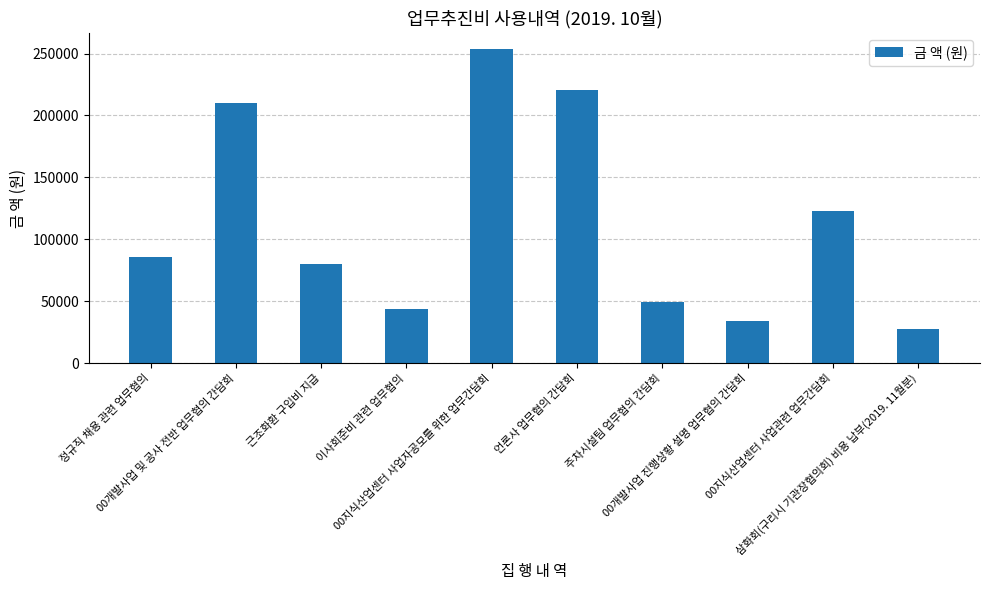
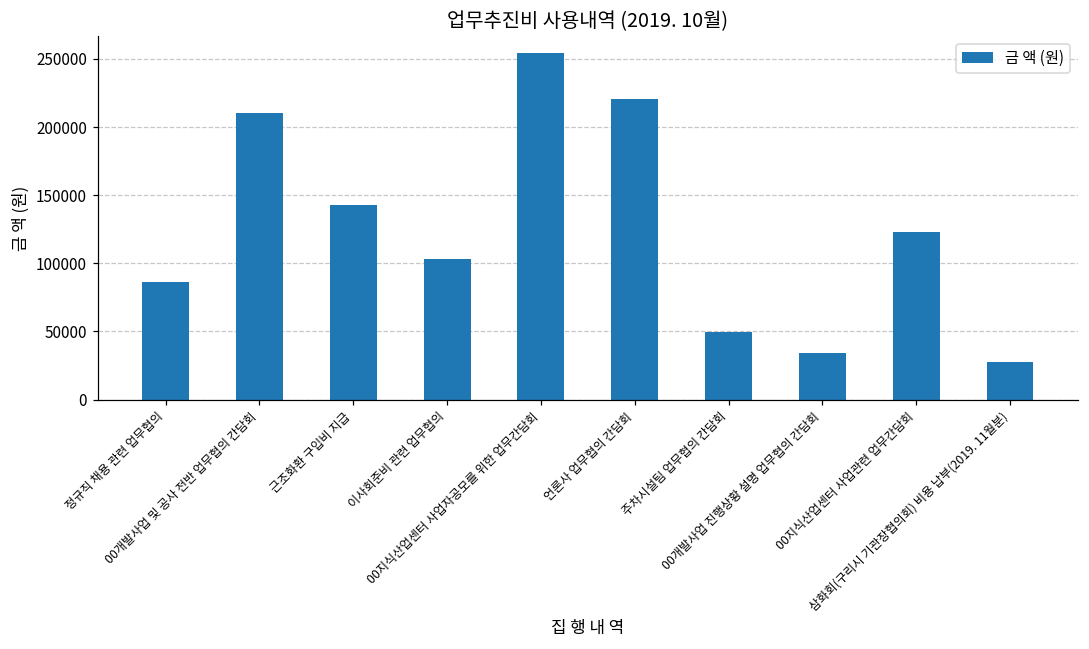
  {
    "정규직 채용 관련 업무협의": 86000,
    "00개발사업 및 공사 전반 업무협의 간담회": 210000,
-   "근조화환 구입비 지급": 80000,
-   "이사회준비 관련 업무협의": 44000,
+   "근조화환 구입비 지급": 143000,
+   "이사회준비 관련 업무협의": 103000,
    "00지식산업센터 사업자공모를 위한 업무간담회": 254000,
    "언론사 업무협의 간담회": 221000,
    "주차시설팀 업무협의 간담회": 50000,
    "00개발사업 진행상황 설명 업무협의 간담회": 34000,
    "00지식산업센터 사업관련 업무간담회": 123000,
    "삼화회(구리시 기관장협의회) 비용 납부(2019. 11월분)": 27000
  }
